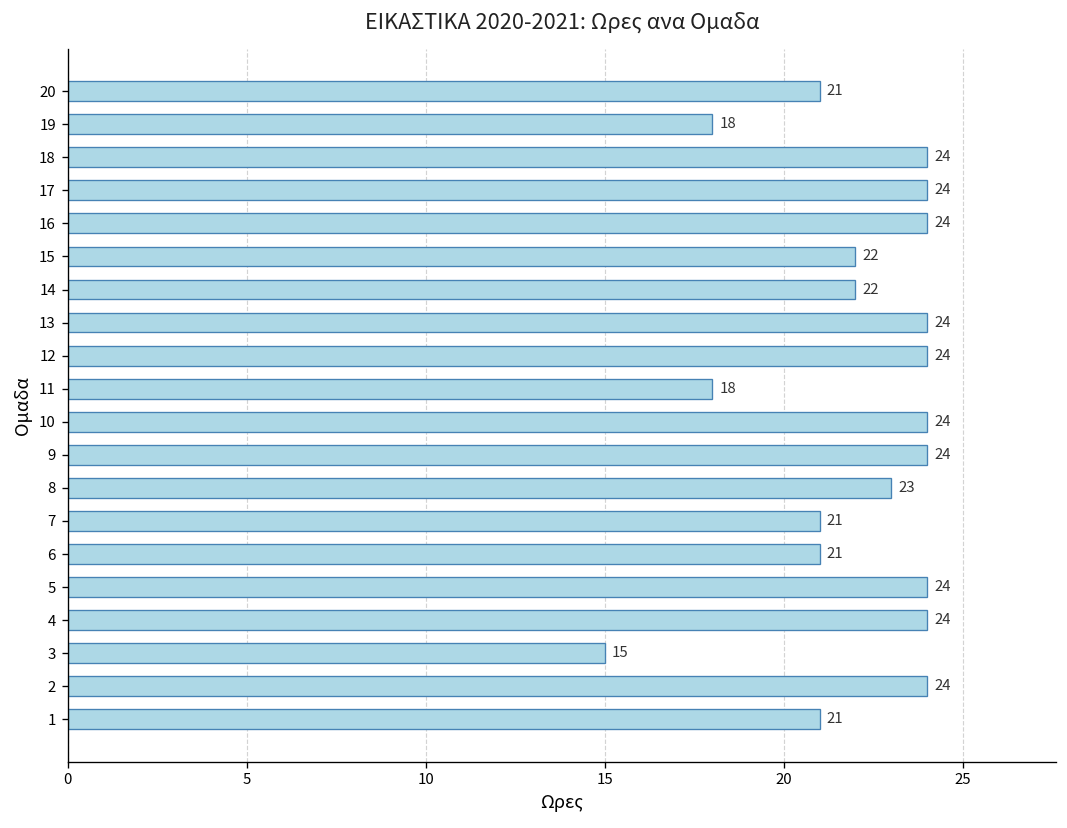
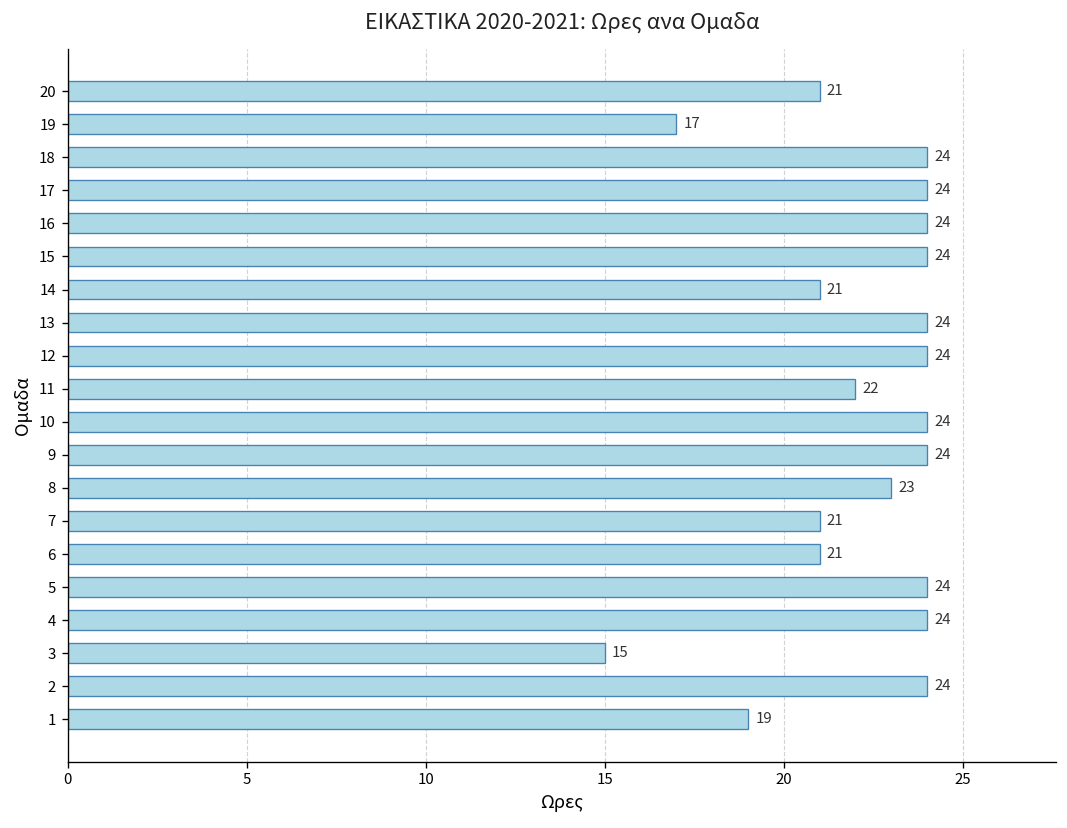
  {
    "20": 21,
-   "19": 18,
+   "19": 17,
    "18": 24,
    "17": 24,
    "16": 24,
-   "15": 22,
-   "14": 22,
+   "15": 24,
+   "14": 21,
    "13": 24,
    "12": 24,
-   "11": 18,
+   "11": 22,
    "10": 24,
    "9": 24,
    "8": 23,
    "7": 21,
    "6": 21,
    "5": 24,
    "4": 24,
    "3": 15,
    "2": 24,
-   "1": 21
+   "1": 19
  }
